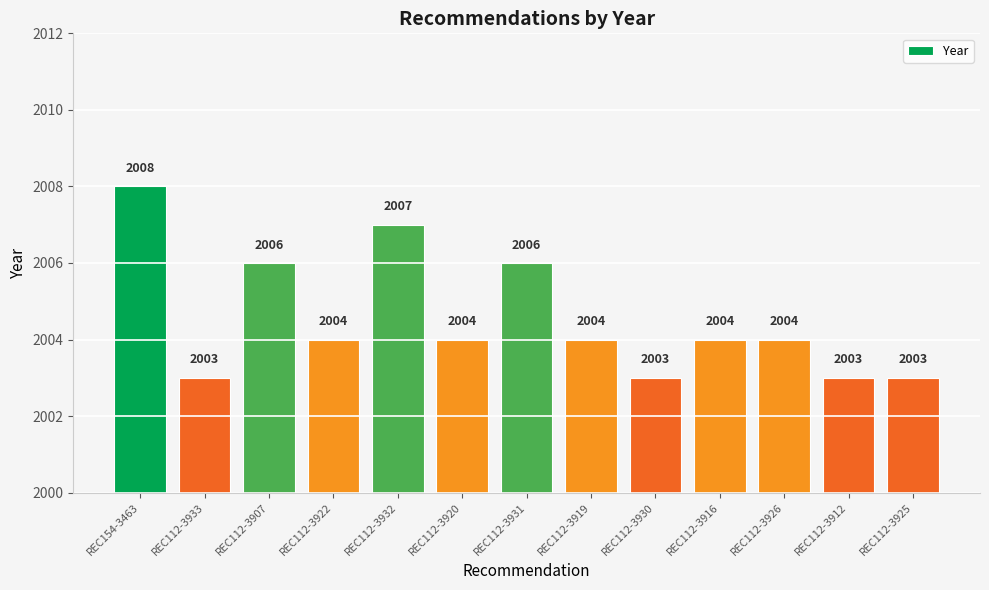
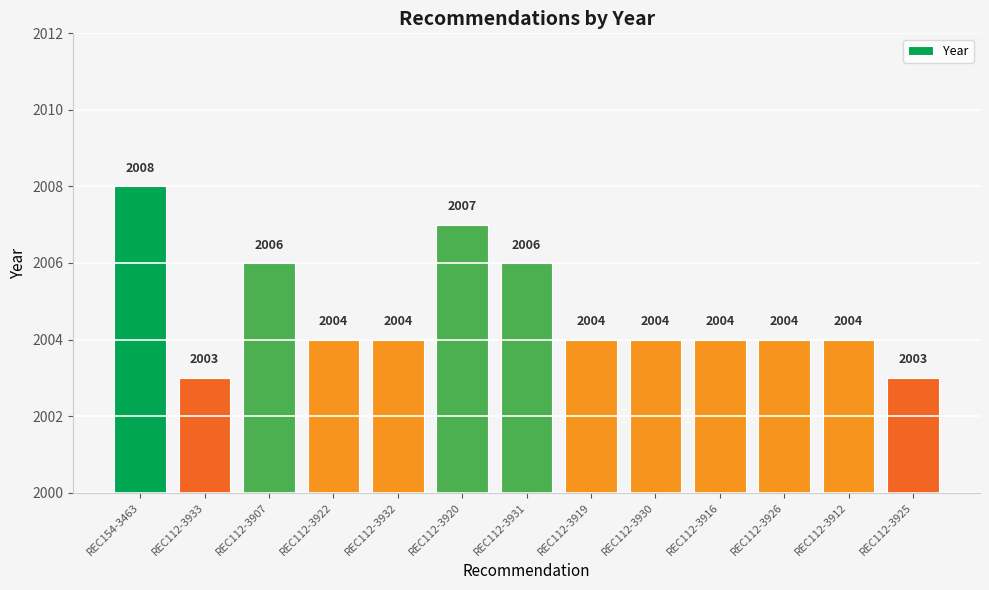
  {
    "REC154-3463": 2008,
    "REC112-3933": 2003,
    "REC112-3907": 2006,
    "REC112-3922": 2004,
-   "REC112-3932": 2007,
-   "REC112-3920": 2004,
+   "REC112-3932": 2004,
+   "REC112-3920": 2007,
    "REC112-3931": 2006,
    "REC112-3919": 2004,
-   "REC112-3930": 2003,
+   "REC112-3930": 2004,
    "REC112-3916": 2004,
    "REC112-3926": 2004,
-   "REC112-3912": 2003,
+   "REC112-3912": 2004,
    "REC112-3925": 2003
  }
